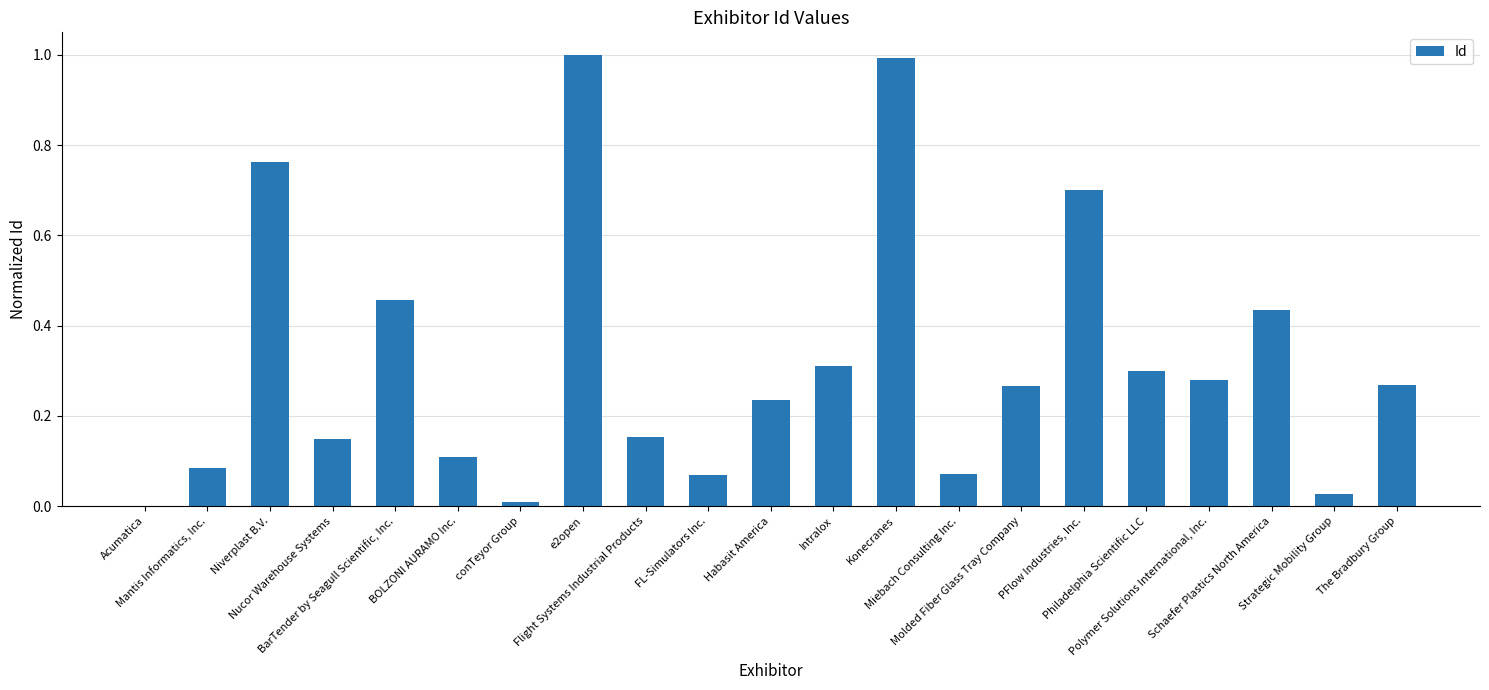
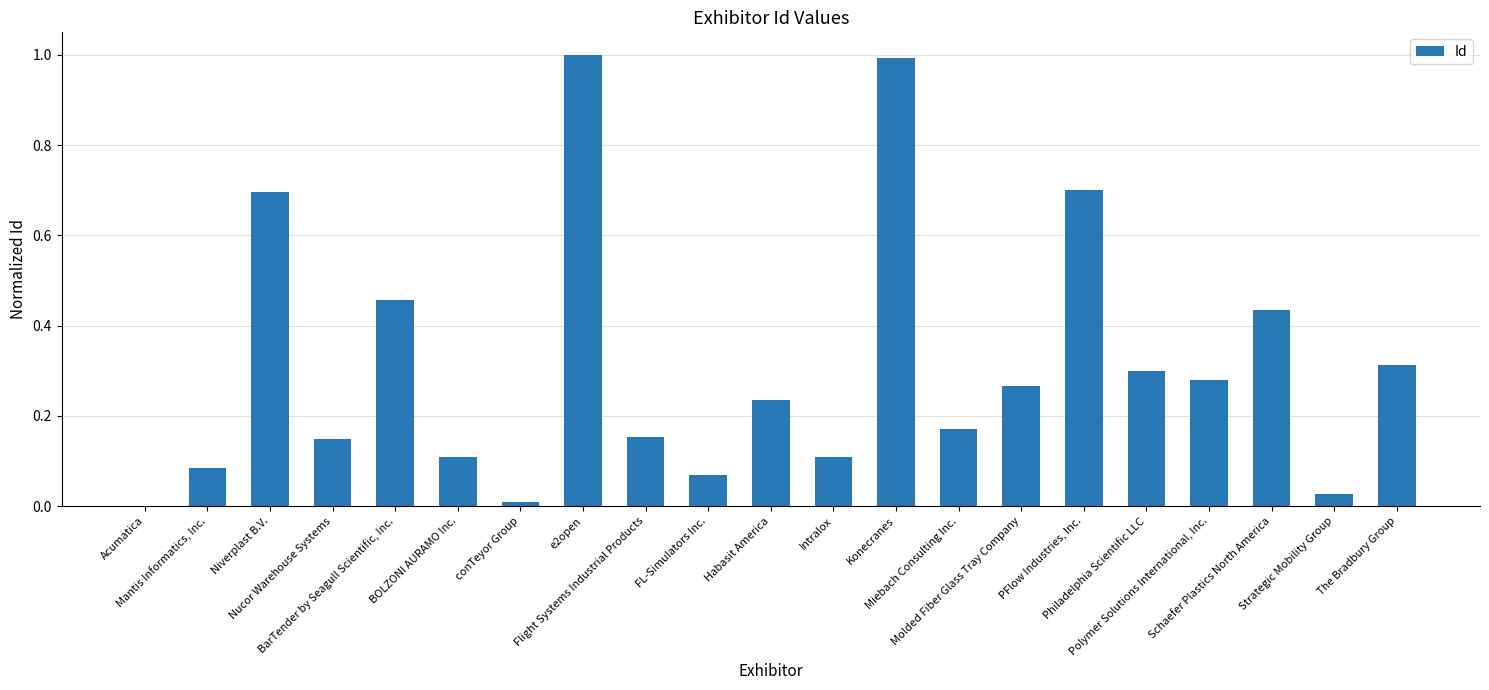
  {
    "Acumatica": 0.00,
    "Mantis Informatics, Inc.": 0.09,
-   "Niverplast B.V.": 0.76,
+   "Niverplast B.V.": 0.70,
    "Nucor Warehouse Systems": 0.15,
    "BarTender by Seagull Scientific, Inc.": 0.46,
    "BOLZONI AURAMO Inc.": 0.11,
    "conTeyor Group": 0.01,
    "e2open": 1.00,
    "Flight Systems Industrial Products": 0.15,
    "FL-Simulators Inc.": 0.07,
    "Habasit America": 0.24,
-   "Intralox": 0.31,
+   "Intralox": 0.11,
    "Konecranes": 0.99,
-   "Miebach Consulting Inc.": 0.07,
+   "Miebach Consulting Inc.": 0.17,
    "Molded Fiber Glass Tray Company": 0.27,
    "PFlow Industries, Inc.": 0.70,
    "Philadelphia Scientific LLC": 0.30,
    "Polymer Solutions International, Inc.": 0.28,
    "Schaefer Plastics North America": 0.44,
    "Strategic Mobility Group": 0.03,
-   "The Bradbury Group": 0.27
+   "The Bradbury Group": 0.31
  }
